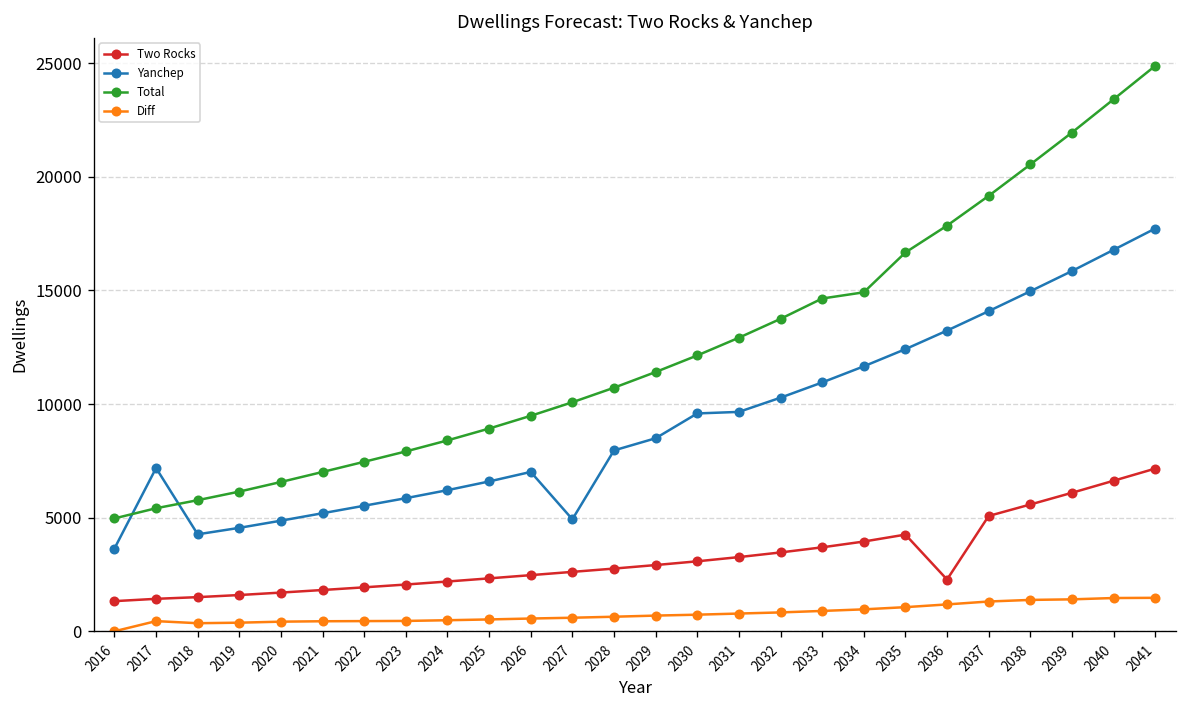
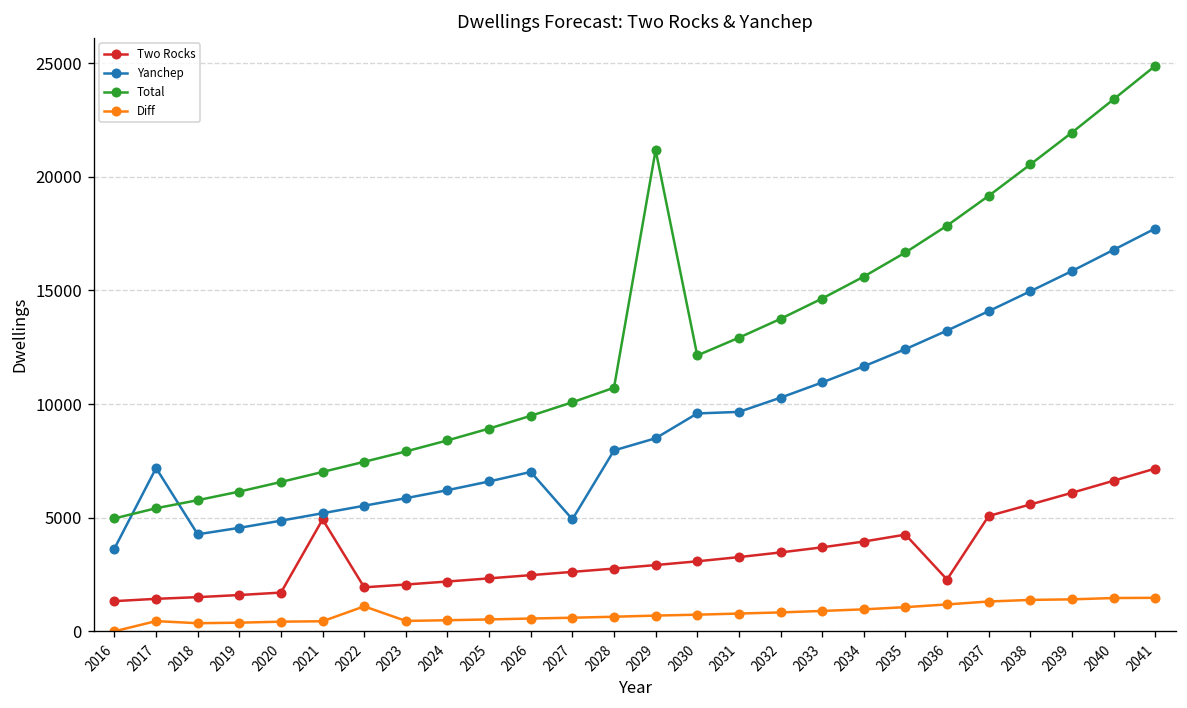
  {
    "Two Rocks": {
      "2016": 1300,
      "2017": 1400,
      "2018": 1500,
      "2019": 1600,
      "2020": 1700,
-     "2021": 1800,
+     "2021": 4900,
      "2022": 1900,
      "2023": 2100,
      "2024": 2200,
      "2025": 2300,
      "2026": 2500,
      "2027": 2600,
      "2028": 2800,
      "2029": 2900,
      "2030": 3100,
      "2031": 3300,
      "2032": 3500,
      "2033": 3700,
      "2034": 3900,
      "2035": 4300,
      "2036": 2300,
      "2037": 5100,
      "2038": 5600,
      "2039": 6100,
      "2040": 6600,
      "2041": 7200
    },
    "Yanchep": {
      "2016": 3600,
      "2017": 7200,
      "2018": 4300,
      "2019": 4600,
      "2020": 4900,
      "2021": 5200,
      "2022": 5500,
      "2023": 5900,
      "2024": 6200,
      "2025": 6600,
      "2026": 7000,
      "2027": 4900,
      "2028": 8000,
      "2029": 8500,
      "2030": 9600,
      "2031": 9700,
      "2032": 10300,
      "2033": 10900,
      "2034": 11700,
      "2035": 12400,
      "2036": 13200,
      "2037": 14100,
      "2038": 15000,
      "2039": 15900,
      "2040": 16800,
      "2041": 17700
    },
    "Total": {
      "2016": 5000,
      "2017": 5400,
      "2018": 5800,
      "2019": 6100,
      "2020": 6600,
      "2021": 7000,
      "2022": 7500,
      "2023": 7900,
      "2024": 8400,
      "2025": 8900,
      "2026": 9500,
      "2027": 10100,
      "2028": 10700,
-     "2029": 11400,
+     "2029": 21200,
      "2030": 12100,
      "2031": 12900,
      "2032": 13700,
      "2033": 14600,
-     "2034": 14900,
+     "2034": 15600,
      "2035": 16700,
      "2036": 17900,
      "2037": 19200,
      "2038": 20500,
      "2039": 21900,
      "2040": 23400,
      "2041": 24900
    },
    "Diff": {
      "2016": 0,
      "2017": 400,
      "2018": 400,
      "2019": 400,
      "2020": 400,
      "2021": 400,
-     "2022": 400,
+     "2022": 1100,
      "2023": 500,
      "2024": 500,
      "2025": 500,
      "2026": 600,
      "2027": 600,
      "2028": 600,
      "2029": 700,
      "2030": 700,
      "2031": 800,
      "2032": 800,
      "2033": 900,
      "2034": 1000,
      "2035": 1100,
      "2036": 1200,
      "2037": 1300,
      "2038": 1400,
      "2039": 1400,
      "2040": 1500,
      "2041": 1500
    }
  }
